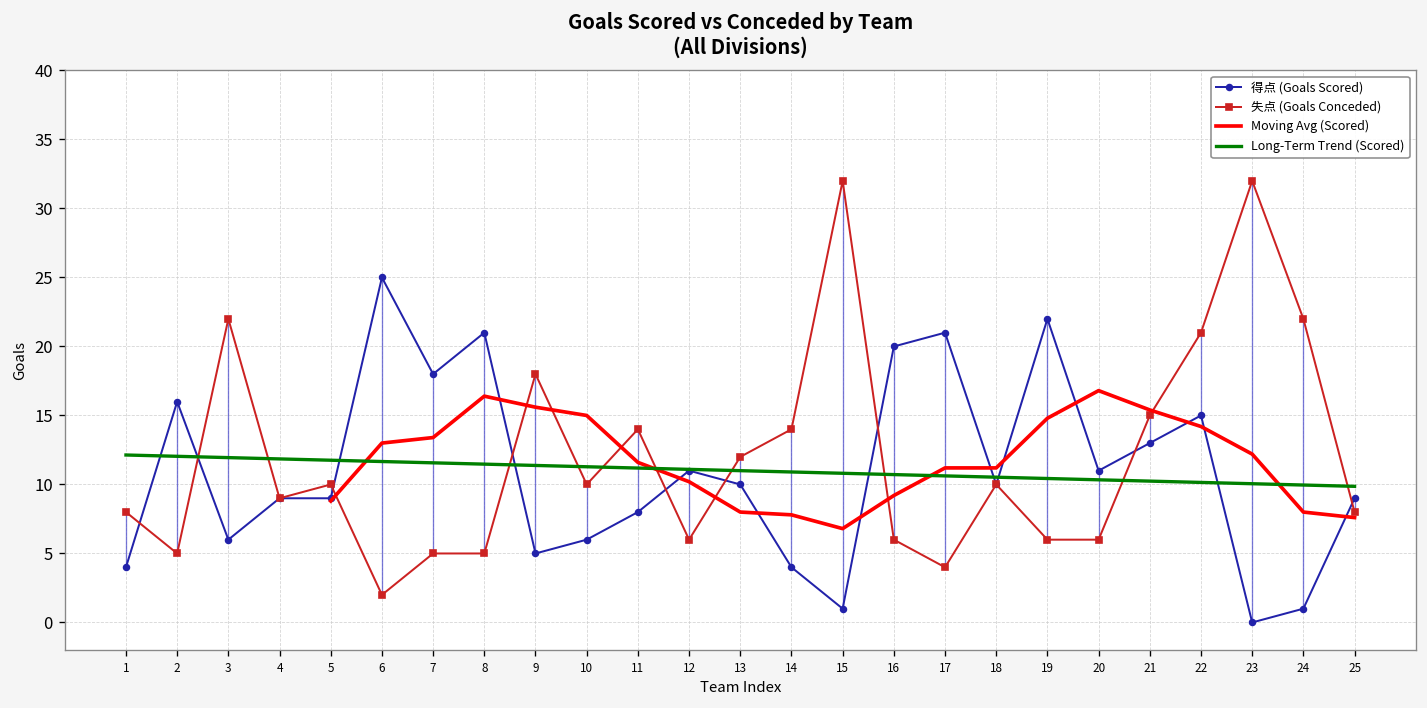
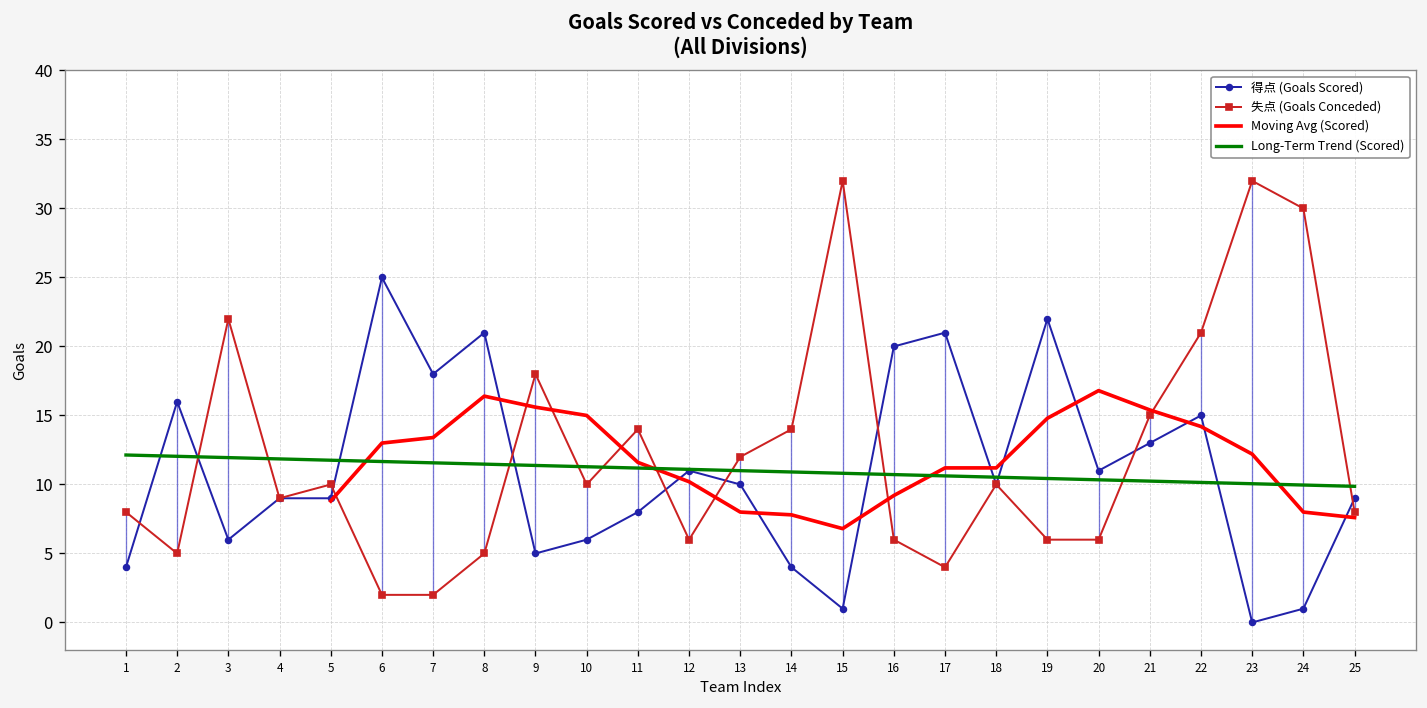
  {
    "失点 (Goals Conceded)": {
-     "7": 5,
-     "24": 22
+     "7": 2,
+     "24": 30
    },
    "Moving Avg (Scored)": {
      "6": 13,
      "7": 13.4,
      "8": 16.4,
      "9": 15.6,
      "10": 15,
      "11": 11.6,
      "12": 10,
      "13": 8,
      "14": 8,
      "15": 7,
      "16": 9,
      "17": 11,
      "18": 11,
      "19": 15,
      "20": 17,
      "21": 15.4,
      "22": 14,
      "23": 12,
      "24": 8,
      "25": 7.6
    },
    "Long-Term Trend (Scored)": {
      "1": 12,
      "2": 12,
      "3": 12,
      "4": 12,
      "5": 11.8,
      "6": 11.7,
      "7": 11.6,
      "8": 11.5,
      "9": 11.4,
      "10": 11.3,
      "11": 11,
      "13": 11,
      "14": 11,
      "15": 11,
      "16": 10.7,
      "17": 10.6,
      "18": 10.5,
      "19": 10.4,
      "20": 10.3,
      "21": 10.2,
      "22": 10,
      "23": 10,
      "24": 10,
      "25": 10
    }
  }
